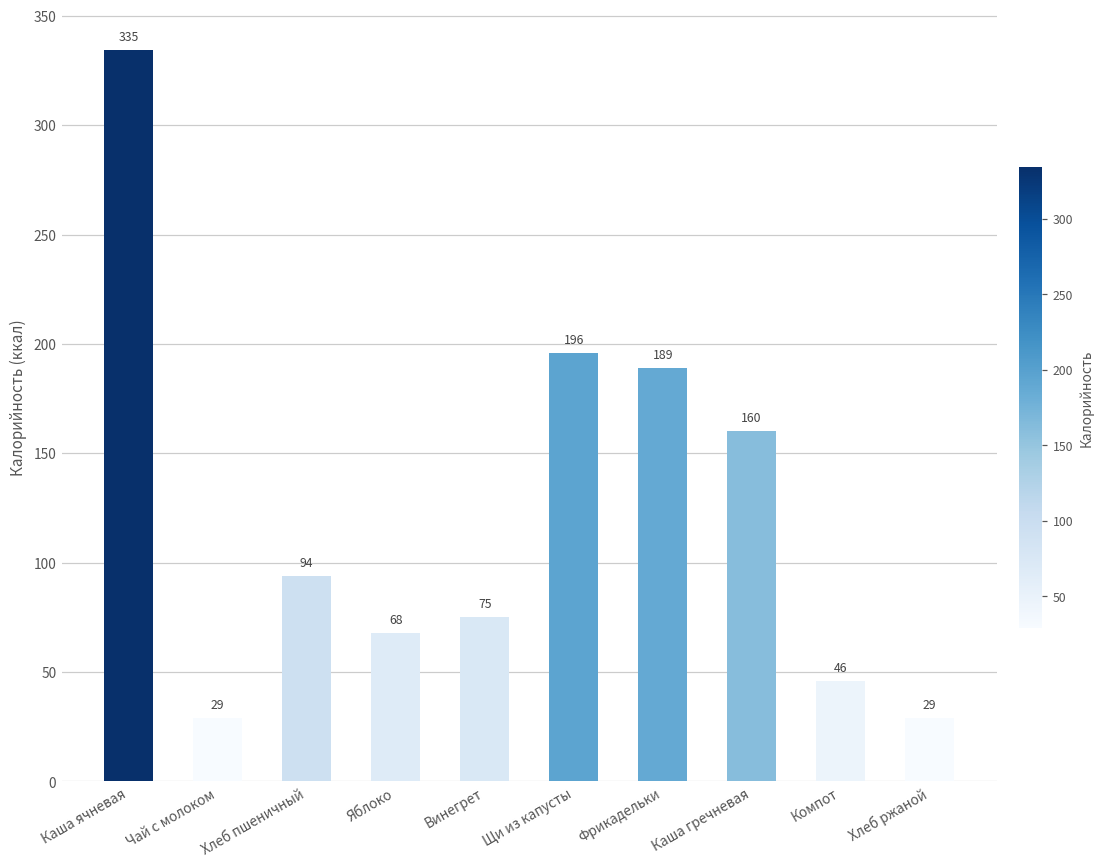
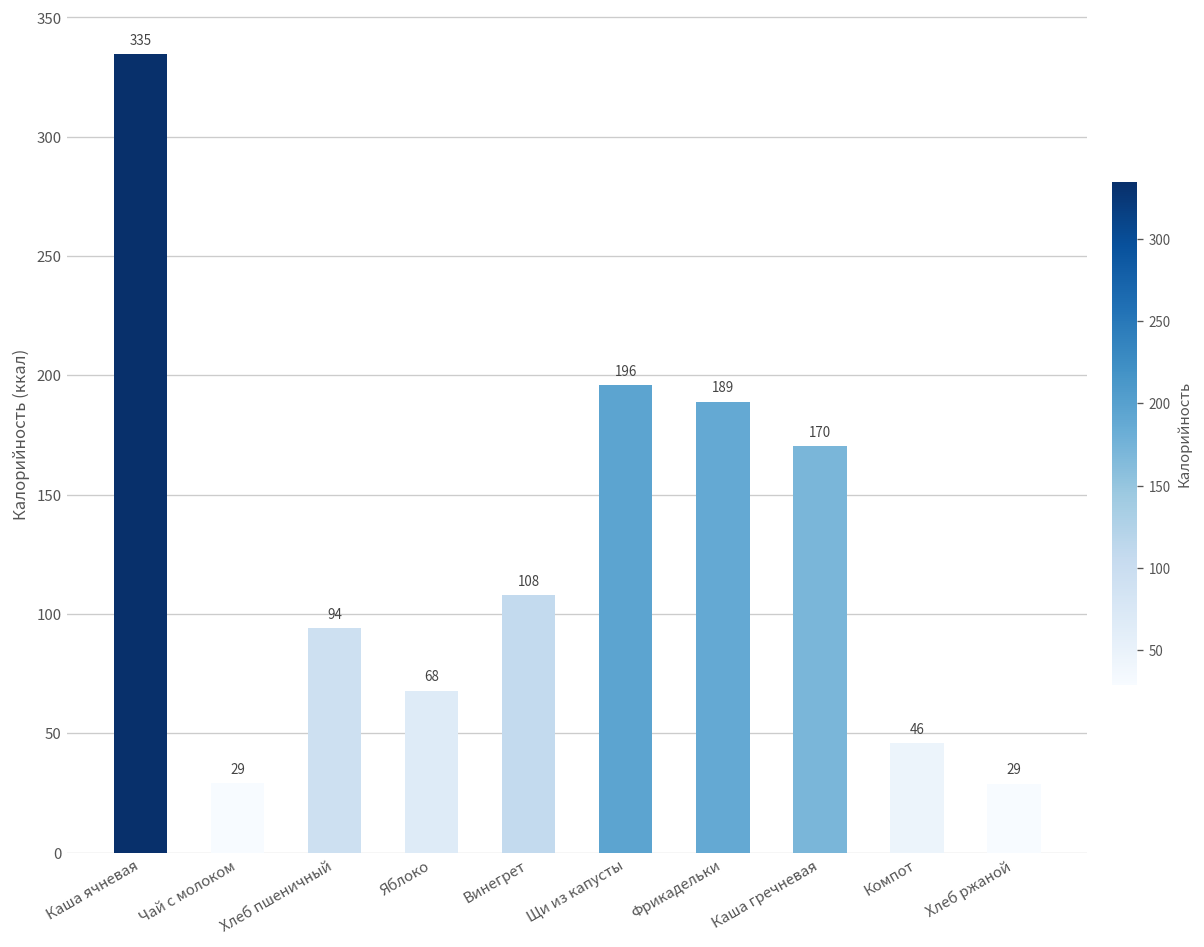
  {
    "Каша ячневая": 335,
    "Чай с молоком": 29,
    "Хлеб пшеничный": 94,
    "Яблоко": 68,
-   "Винегрет": 75,
+   "Винегрет": 108,
    "Щи из капусты": 196,
    "Фрикадельки": 189,
-   "Каша гречневая": 160,
+   "Каша гречневая": 170,
    "Компот": 46,
    "Хлеб ржаной": 29
  }
